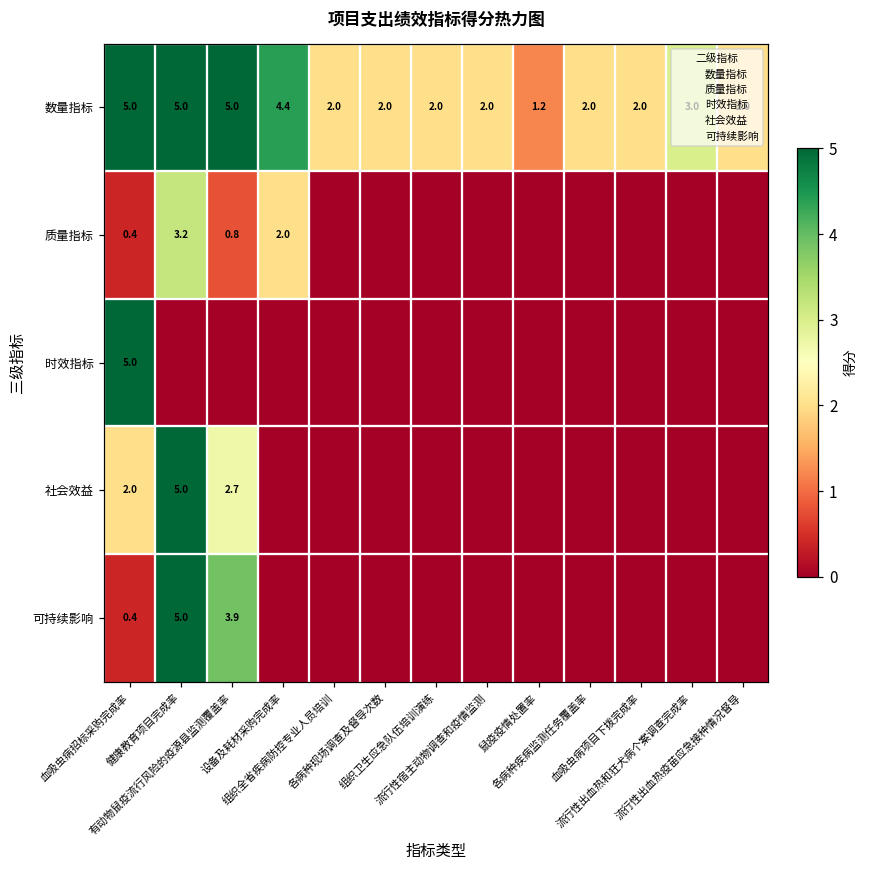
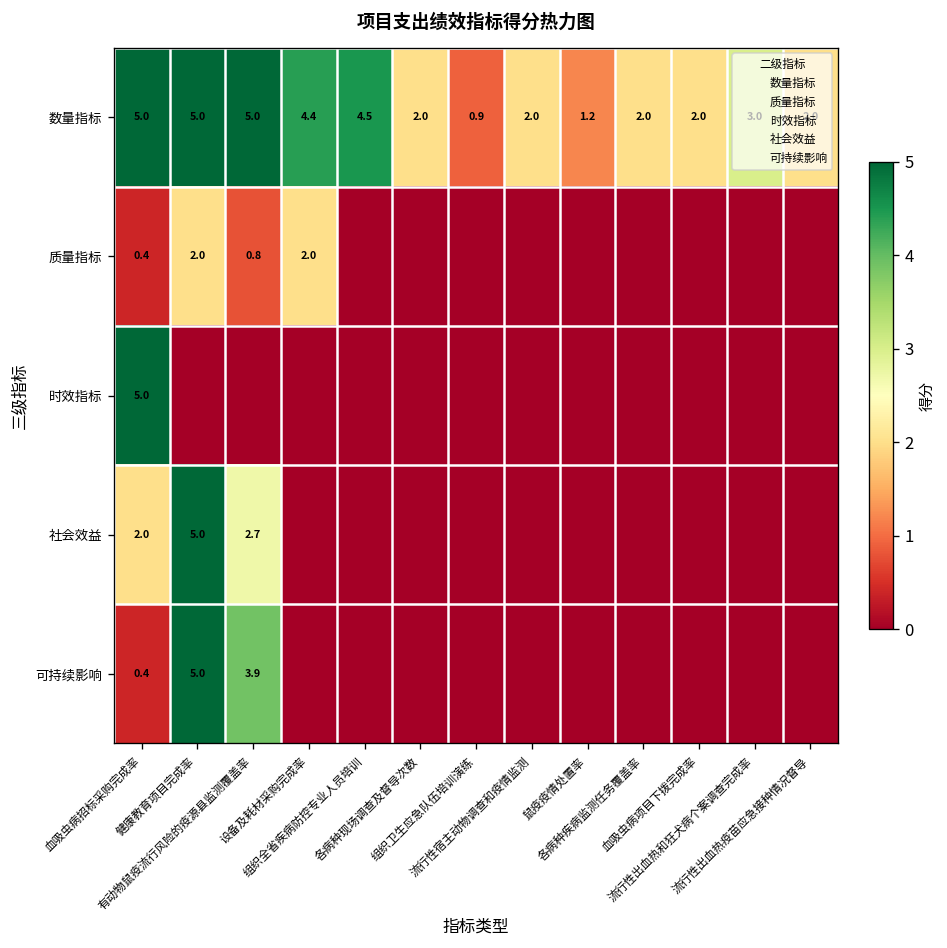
  {
    "数量指标": {
      "血吸虫病招标采购完成率": 5.0,
      "健康教育项目完成率": 5.0,
      "有动物鼠疫流行风险的疫源县监测覆盖率": 5.0,
      "设备及耗材采购完成率": 4.4,
-     "组织全省疾病防控专业人员培训": 2.0,
+     "组织全省疾病防控专业人员培训": 4.5,
      "各病种现场调查及督导次数": 2.0,
-     "组织卫生应急队伍培训演练": 2.0,
+     "组织卫生应急队伍培训演练": 0.9,
      "流行性宿主动物调查和疫情监测": 2.0,
      "鼠疫疫情处置率": 1.2,
      "各病种疾病监测任务覆盖率": 2.0,
      "血吸虫病项目下拨完成率": 2.0
    },
    "质量指标": {
      "血吸虫病招标采购完成率": 0.4,
-     "健康教育项目完成率": 3.2,
+     "健康教育项目完成率": 2.0,
      "有动物鼠疫流行风险的疫源县监测覆盖率": 0.8,
      "设备及耗材采购完成率": 2.0
    },
    "时效指标": {
      "血吸虫病招标采购完成率": 5.0
    },
    "社会效益": {
      "血吸虫病招标采购完成率": 2.0,
      "健康教育项目完成率": 5.0,
      "有动物鼠疫流行风险的疫源县监测覆盖率": 2.7
    },
    "可持续影响": {
      "血吸虫病招标采购完成率": 0.4,
      "健康教育项目完成率": 5.0,
      "有动物鼠疫流行风险的疫源县监测覆盖率": 3.9
    }
  }
